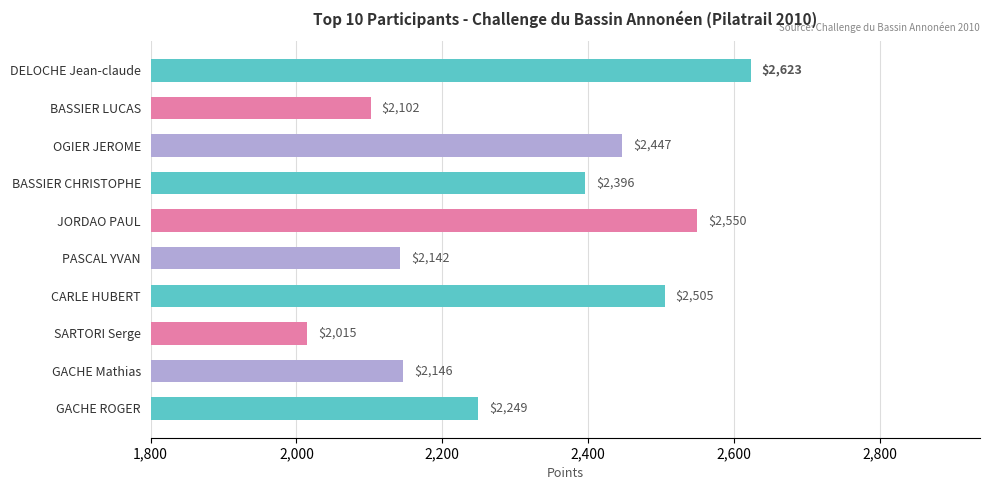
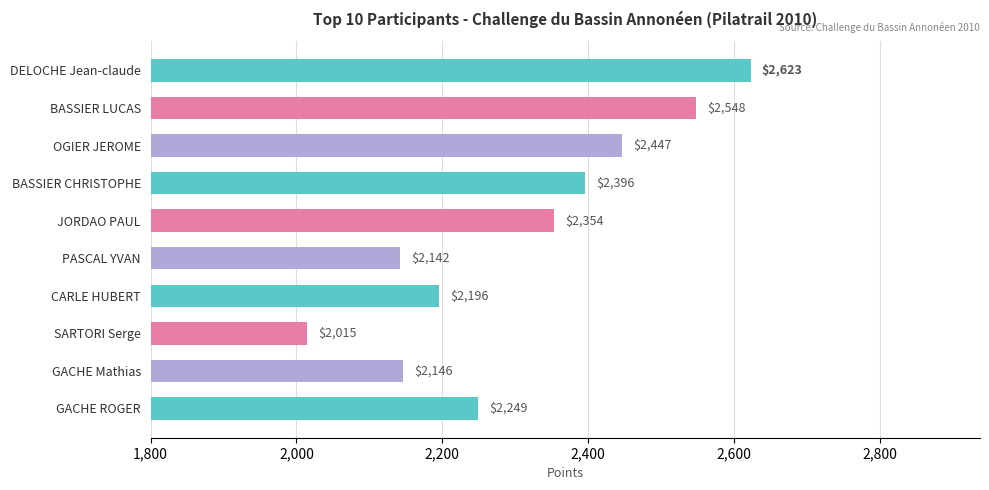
  {
    "DELOCHE Jean-claude": "$2,623",
-   "BASSIER LUCAS": "$2,102",
+   "BASSIER LUCAS": "$2,548",
    "OGIER JEROME": "$2,447",
    "BASSIER CHRISTOPHE": "$2,396",
-   "JORDAO PAUL": "$2,550",
+   "JORDAO PAUL": "$2,354",
    "PASCAL YVAN": "$2,142",
-   "CARLE HUBERT": "$2,505",
+   "CARLE HUBERT": "$2,196",
    "SARTORI Serge": "$2,015",
    "GACHE Mathias": "$2,146",
    "GACHE ROGER": "$2,249"
  }
